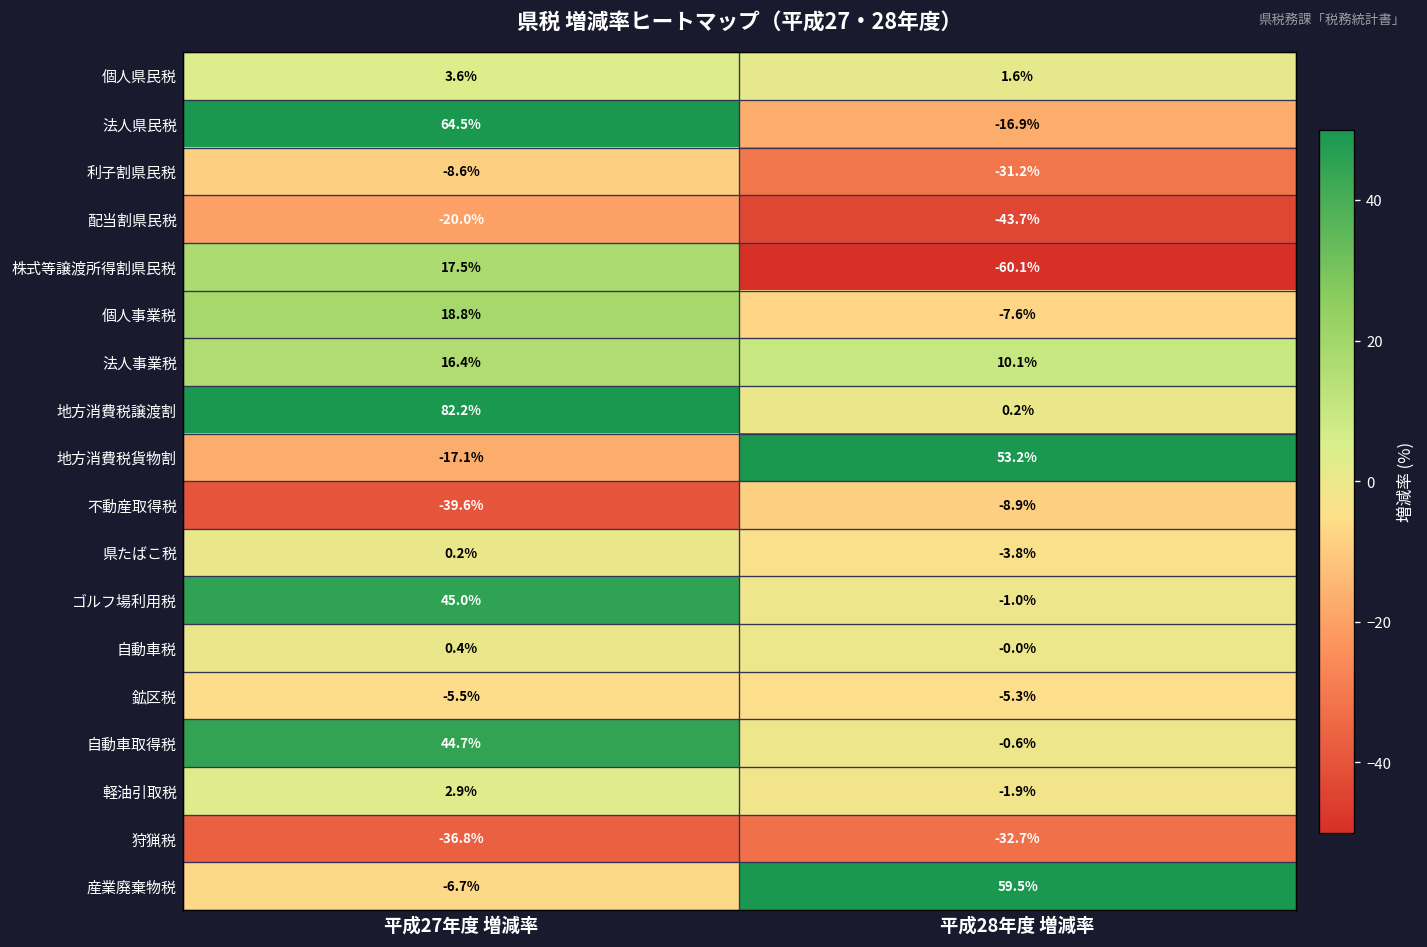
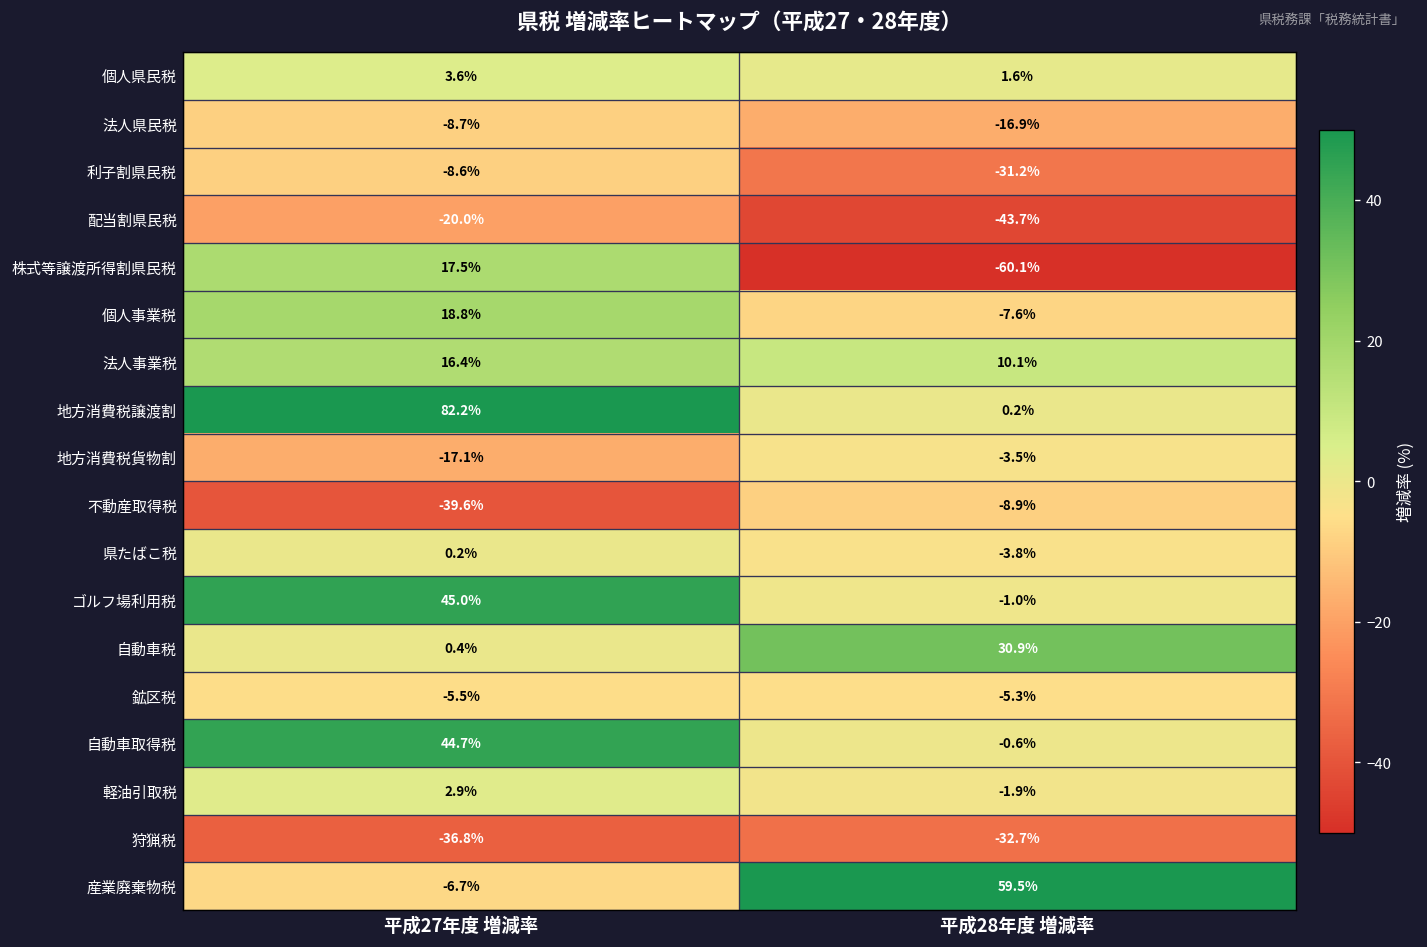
  {
    "個人県民税": {
      "平成27年度 増減率": "3.6%",
      "平成28年度 増減率": "1.6%"
    },
    "法人県民税": {
-     "平成27年度 増減率": "64.5%",
+     "平成27年度 増減率": "-8.7%",
      "平成28年度 増減率": "-16.9%"
    },
    "利子割県民税": {
      "平成27年度 増減率": "-8.6%",
      "平成28年度 増減率": "-31.2%"
    },
    "配当割県民税": {
      "平成27年度 増減率": "-20.0%",
      "平成28年度 増減率": "-43.7%"
    },
    "株式等譲渡所得割県民税": {
      "平成27年度 増減率": "17.5%",
      "平成28年度 増減率": "-60.1%"
    },
    "個人事業税": {
      "平成27年度 増減率": "18.8%",
      "平成28年度 増減率": "-7.6%"
    },
    "法人事業税": {
      "平成27年度 増減率": "16.4%",
      "平成28年度 増減率": "10.1%"
    },
    "地方消費税譲渡割": {
      "平成27年度 増減率": "82.2%",
      "平成28年度 増減率": "0.2%"
    },
    "地方消費税貨物割": {
      "平成27年度 増減率": "-17.1%",
-     "平成28年度 増減率": "53.2%"
+     "平成28年度 増減率": "-3.5%"
    },
    "不動産取得税": {
      "平成27年度 増減率": "-39.6%",
      "平成28年度 増減率": "-8.9%"
    },
    "県たばこ税": {
      "平成27年度 増減率": "0.2%",
      "平成28年度 増減率": "-3.8%"
    },
    "ゴルフ場利用税": {
      "平成27年度 増減率": "45.0%",
      "平成28年度 増減率": "-1.0%"
    },
    "自動車税": {
      "平成27年度 増減率": "0.4%",
-     "平成28年度 増減率": "-0.0%"
+     "平成28年度 増減率": "30.9%"
    },
    "鉱区税": {
      "平成27年度 増減率": "-5.5%",
      "平成28年度 増減率": "-5.3%"
    },
    "自動車取得税": {
      "平成27年度 増減率": "44.7%",
      "平成28年度 増減率": "-0.6%"
    },
    "軽油引取税": {
      "平成27年度 増減率": "2.9%",
      "平成28年度 増減率": "-1.9%"
    },
    "狩猟税": {
      "平成27年度 増減率": "-36.8%",
      "平成28年度 増減率": "-32.7%"
    },
    "産業廃棄物税": {
      "平成27年度 増減率": "-6.7%",
      "平成28年度 増減率": "59.5%"
    }
  }
